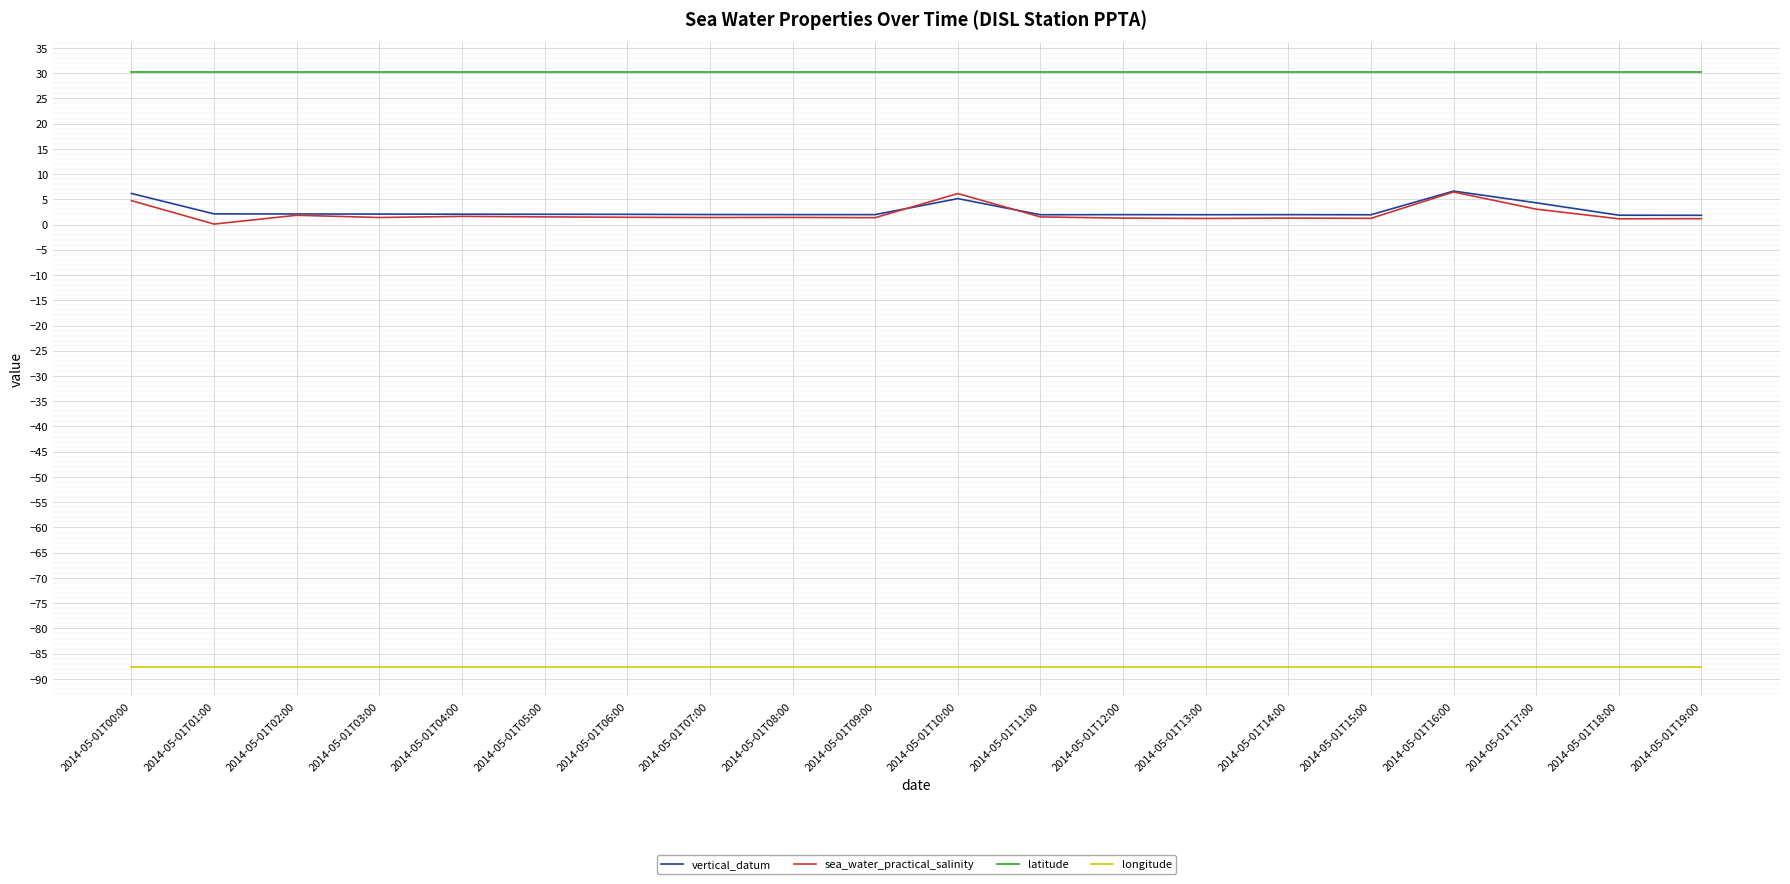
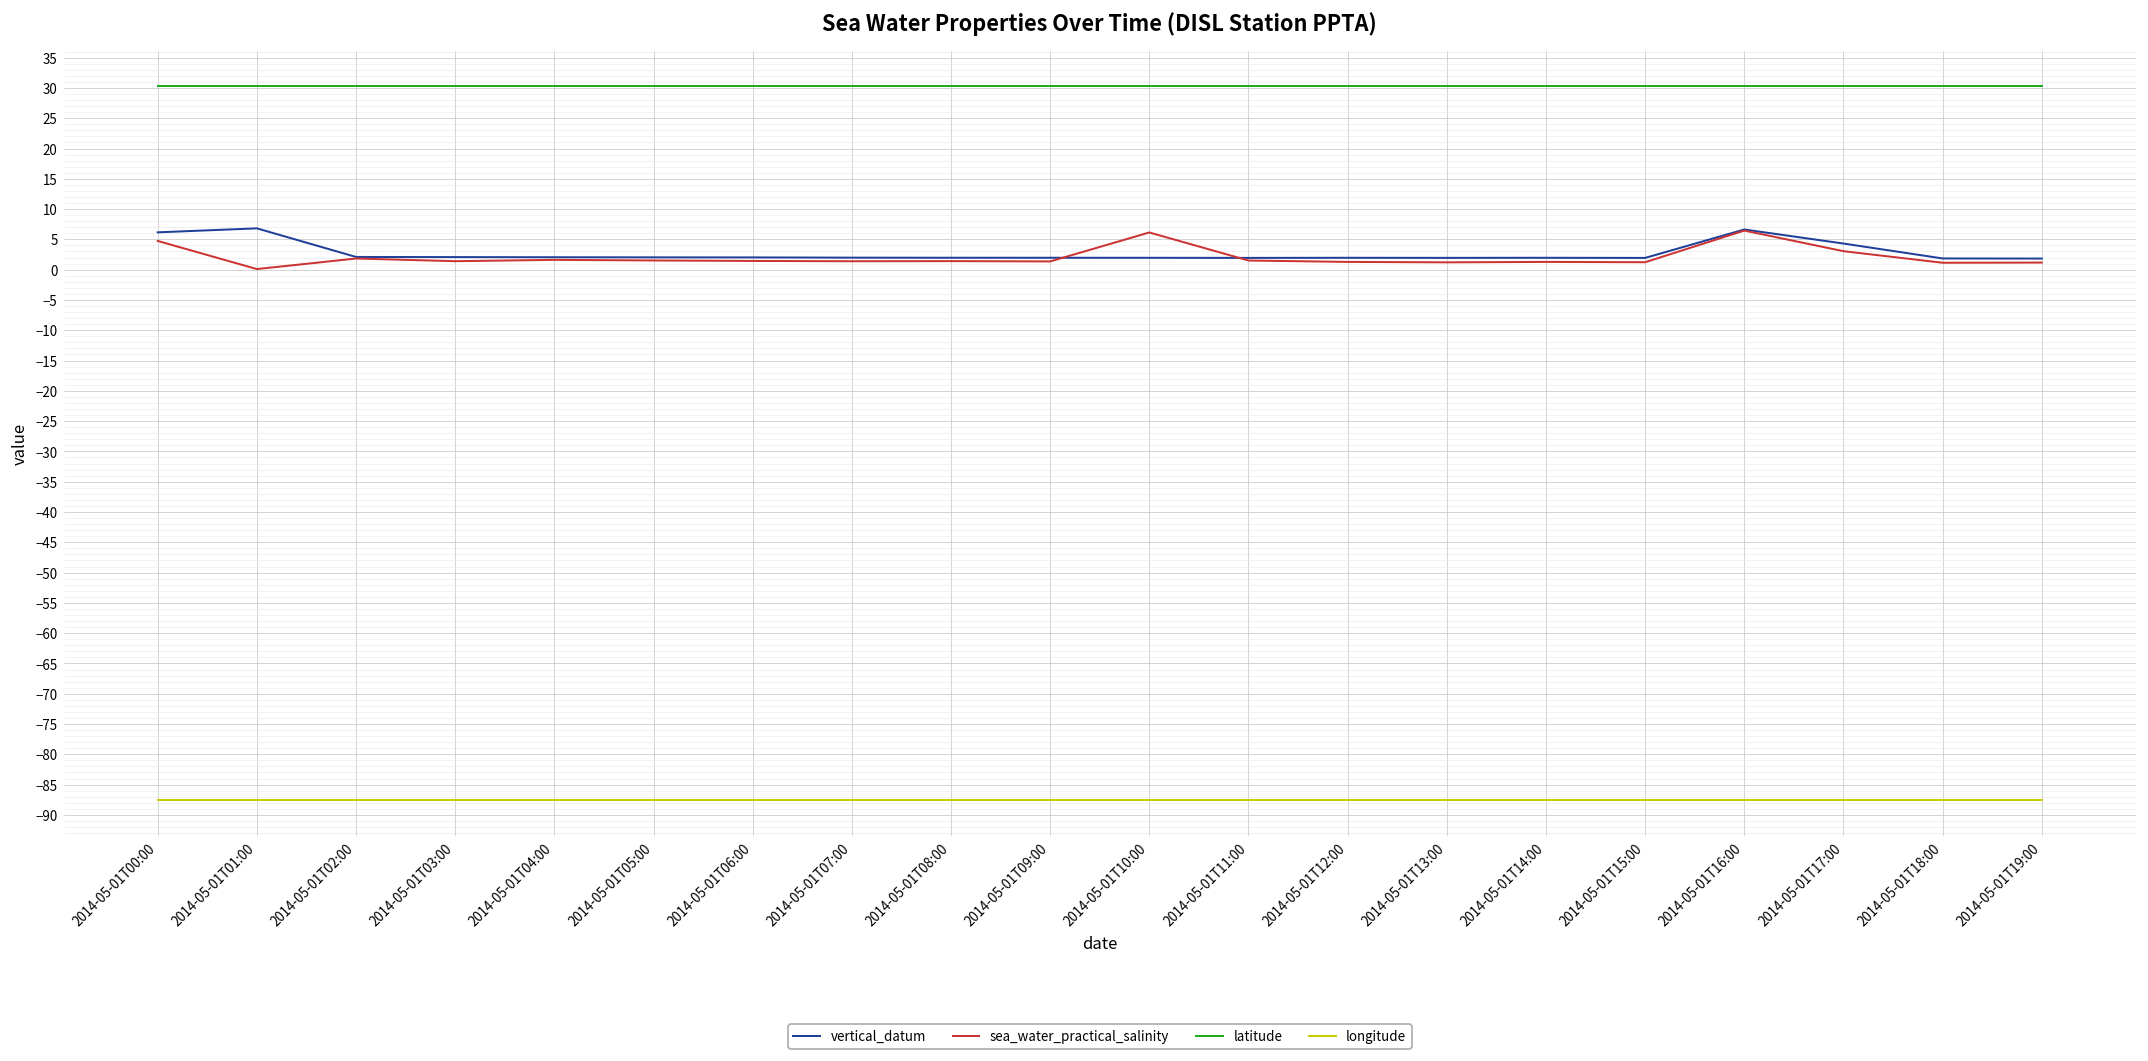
  {
    "vertical_datum": {
      "2014-05-01T00:00": 6,
-     "2014-05-01T01:00": 2,
+     "2014-05-01T01:00": 7,
      "2014-05-01T03:00": 2,
      "2014-05-01T05:00": 2,
      "2014-05-01T06:00": 2,
      "2014-05-01T07:00": 2,
      "2014-05-01T08:00": 2,
      "2014-05-01T09:00": 2,
-     "2014-05-01T10:00": 5,
+     "2014-05-01T10:00": 2,
      "2014-05-01T12:00": 2,
      "2014-05-01T13:00": 2,
      "2014-05-01T14:00": 2,
      "2014-05-01T15:00": 2,
      "2014-05-01T17:00": 4,
      "2014-05-01T18:00": 2,
      "2014-05-01T19:00": 2
    },
    "sea_water_practical_salinity": {
      "2014-05-01T00:00": 5,
      "2014-05-01T01:00": 0,
      "2014-05-01T03:00": 1,
      "2014-05-01T05:00": 2,
      "2014-05-01T06:00": 1,
      "2014-05-01T07:00": 1,
      "2014-05-01T08:00": 1,
      "2014-05-01T09:00": 1,
      "2014-05-01T10:00": 6,
      "2014-05-01T12:00": 1,
      "2014-05-01T13:00": 1,
      "2014-05-01T14:00": 1,
      "2014-05-01T15:00": 1,
      "2014-05-01T17:00": 3,
      "2014-05-01T18:00": 1,
      "2014-05-01T19:00": 1
    },
    "latitude": {
      "2014-05-01T00:00": 30,
      "2014-05-01T01:00": 30,
      "2014-05-01T02:00": 30,
      "2014-05-01T03:00": 30,
      "2014-05-01T04:00": 30,
      "2014-05-01T05:00": 30,
      "2014-05-01T06:00": 30,
      "2014-05-01T07:00": 30,
      "2014-05-01T08:00": 30,
      "2014-05-01T09:00": 30,
      "2014-05-01T10:00": 30,
      "2014-05-01T11:00": 30,
      "2014-05-01T12:00": 30,
      "2014-05-01T13:00": 30,
      "2014-05-01T14:00": 30,
      "2014-05-01T15:00": 30,
      "2014-05-01T16:00": 30,
      "2014-05-01T17:00": 30,
      "2014-05-01T18:00": 30,
      "2014-05-01T19:00": 30
    },
    "longitude": {
      "2014-05-01T00:00": -88,
      "2014-05-01T01:00": -88,
      "2014-05-01T02:00": -88,
      "2014-05-01T03:00": -88,
      "2014-05-01T04:00": -88,
      "2014-05-01T05:00": -88,
      "2014-05-01T06:00": -88,
      "2014-05-01T07:00": -88,
      "2014-05-01T08:00": -88,
      "2014-05-01T09:00": -88,
      "2014-05-01T10:00": -88,
      "2014-05-01T11:00": -88,
      "2014-05-01T12:00": -88,
      "2014-05-01T13:00": -88,
      "2014-05-01T14:00": -88,
      "2014-05-01T15:00": -88,
      "2014-05-01T16:00": -88,
      "2014-05-01T17:00": -88,
      "2014-05-01T18:00": -88,
      "2014-05-01T19:00": -88
    }
  }
